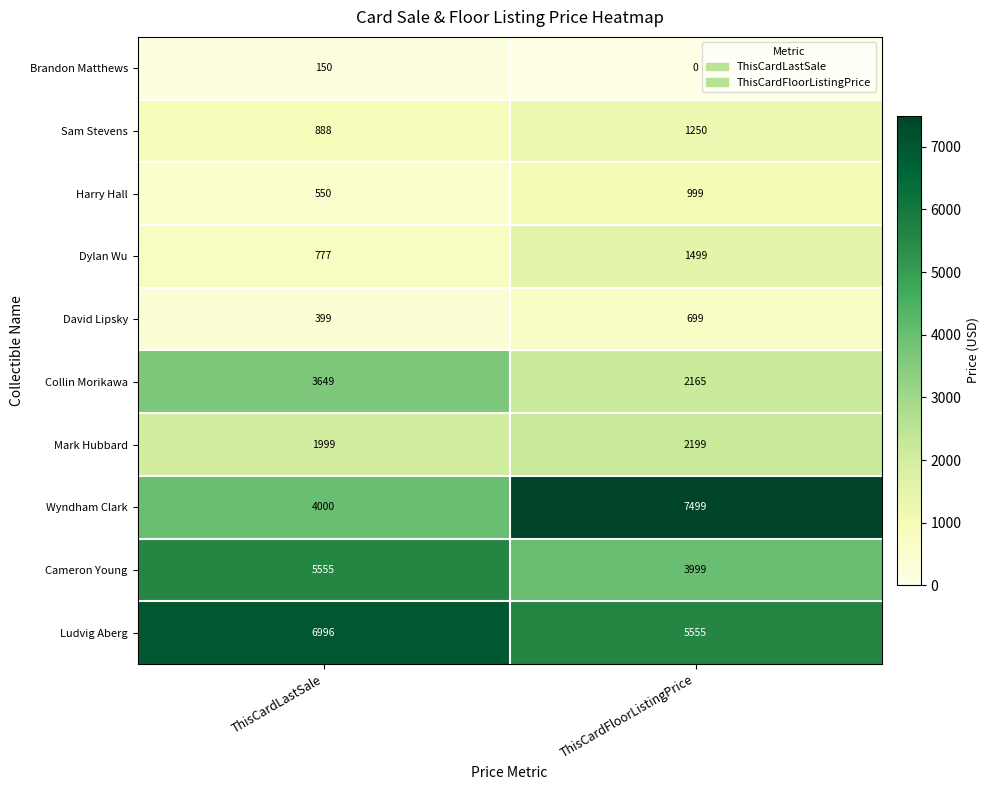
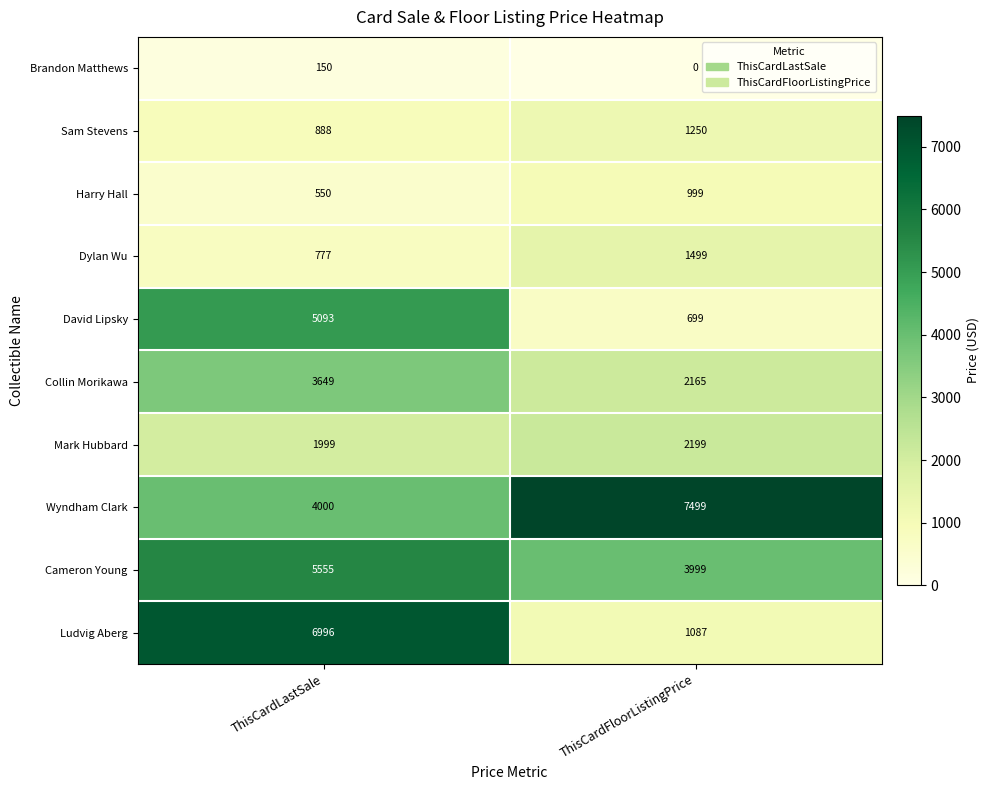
  {
    "Brandon Matthews": {
      "ThisCardLastSale": 150,
      "ThisCardFloorListingPrice": 0
    },
    "Sam Stevens": {
      "ThisCardLastSale": 888,
      "ThisCardFloorListingPrice": 1250
    },
    "Harry Hall": {
      "ThisCardLastSale": 550,
      "ThisCardFloorListingPrice": 999
    },
    "Dylan Wu": {
      "ThisCardLastSale": 777,
      "ThisCardFloorListingPrice": 1499
    },
    "David Lipsky": {
-     "ThisCardLastSale": 399,
+     "ThisCardLastSale": 5093,
      "ThisCardFloorListingPrice": 699
    },
    "Collin Morikawa": {
      "ThisCardLastSale": 3649,
      "ThisCardFloorListingPrice": 2165
    },
    "Mark Hubbard": {
      "ThisCardLastSale": 1999,
      "ThisCardFloorListingPrice": 2199
    },
    "Wyndham Clark": {
      "ThisCardLastSale": 4000,
      "ThisCardFloorListingPrice": 7499
    },
    "Cameron Young": {
      "ThisCardLastSale": 5555,
      "ThisCardFloorListingPrice": 3999
    },
    "Ludvig Aberg": {
      "ThisCardLastSale": 6996,
-     "ThisCardFloorListingPrice": 5555
+     "ThisCardFloorListingPrice": 1087
    }
  }
